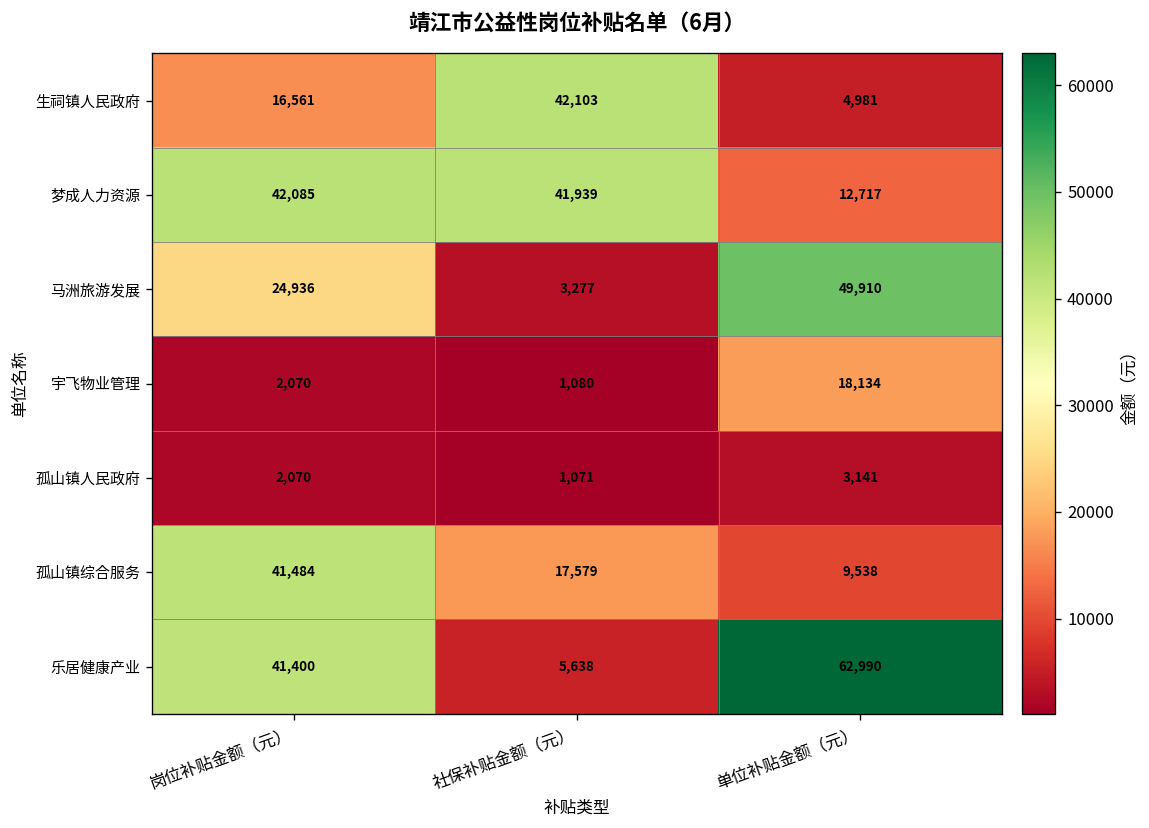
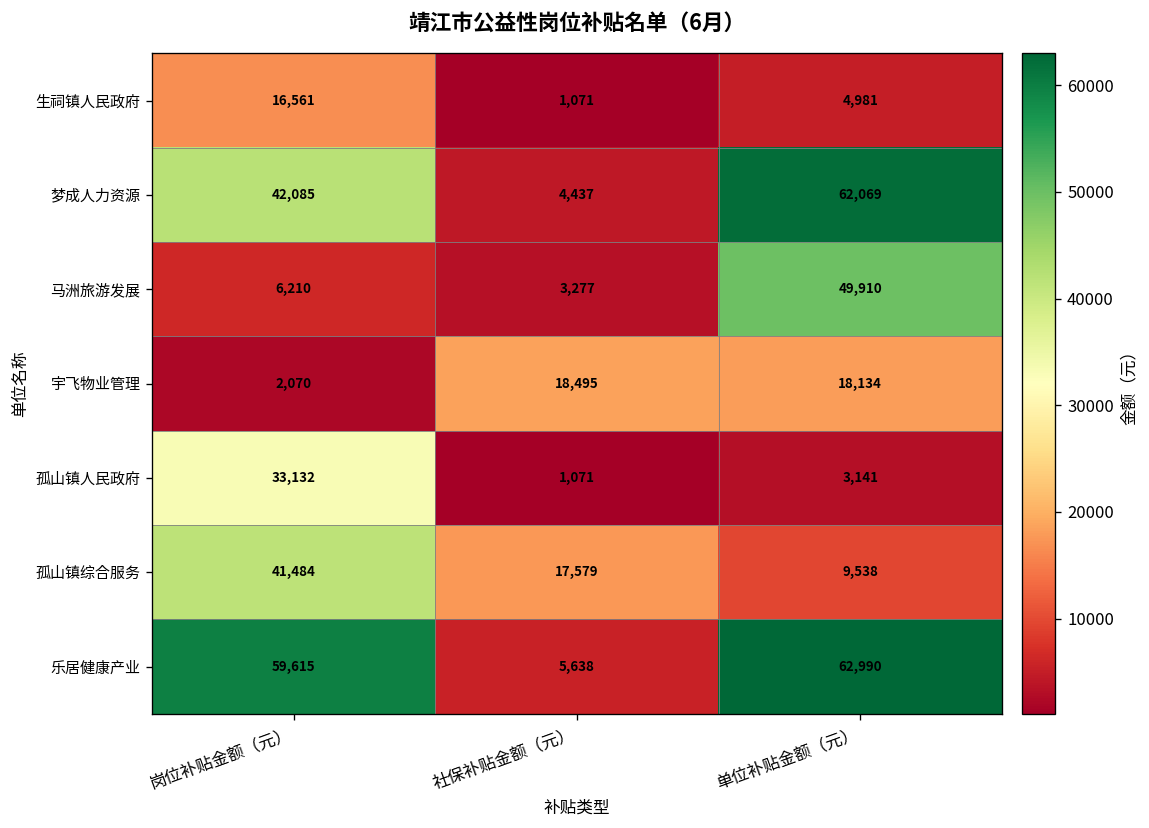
  {
    "生祠镇人民政府": {
      "岗位补贴金额（元）": "16,561",
-     "社保补贴金额（元）": "42,103",
+     "社保补贴金额（元）": "1,071",
      "单位补贴金额（元）": "4,981"
    },
    "梦成人力资源": {
      "岗位补贴金额（元）": "42,085",
-     "社保补贴金额（元）": "41,939",
-     "单位补贴金额（元）": "12,717"
+     "社保补贴金额（元）": "4,437",
+     "单位补贴金额（元）": "62,069"
    },
    "马洲旅游发展": {
-     "岗位补贴金额（元）": "24,936",
+     "岗位补贴金额（元）": "6,210",
      "社保补贴金额（元）": "3,277",
      "单位补贴金额（元）": "49,910"
    },
    "宇飞物业管理": {
      "岗位补贴金额（元）": "2,070",
-     "社保补贴金额（元）": "1,080",
+     "社保补贴金额（元）": "18,495",
      "单位补贴金额（元）": "18,134"
    },
    "孤山镇人民政府": {
-     "岗位补贴金额（元）": "2,070",
+     "岗位补贴金额（元）": "33,132",
      "社保补贴金额（元）": "1,071",
      "单位补贴金额（元）": "3,141"
    },
    "孤山镇综合服务": {
      "岗位补贴金额（元）": "41,484",
      "社保补贴金额（元）": "17,579",
      "单位补贴金额（元）": "9,538"
    },
    "乐居健康产业": {
-     "岗位补贴金额（元）": "41,400",
+     "岗位补贴金额（元）": "59,615",
      "社保补贴金额（元）": "5,638",
      "单位补贴金额（元）": "62,990"
    }
  }
